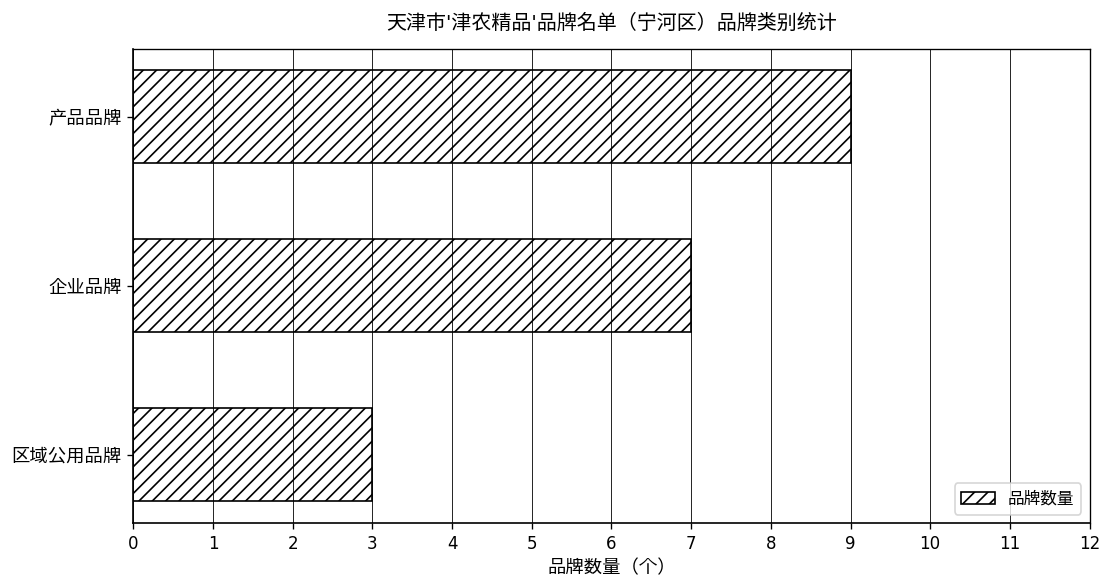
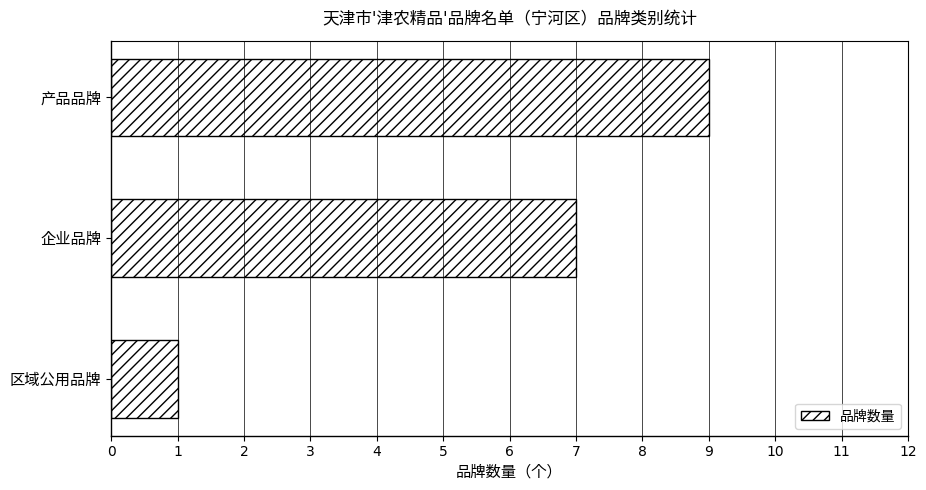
  {
    "产品品牌": 9,
    "企业品牌": 7,
-   "区域公用品牌": 3
+   "区域公用品牌": 1
  }
